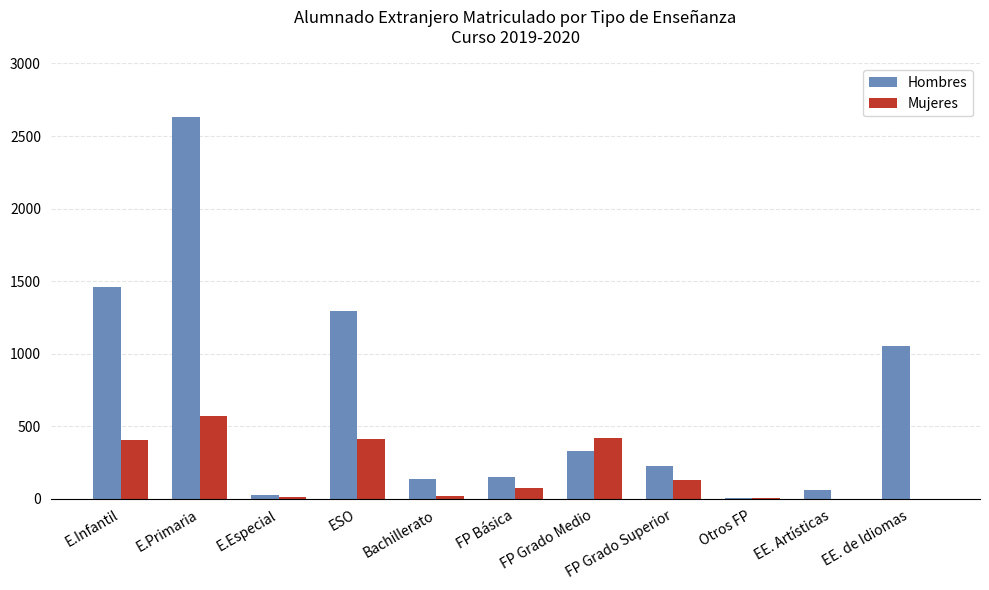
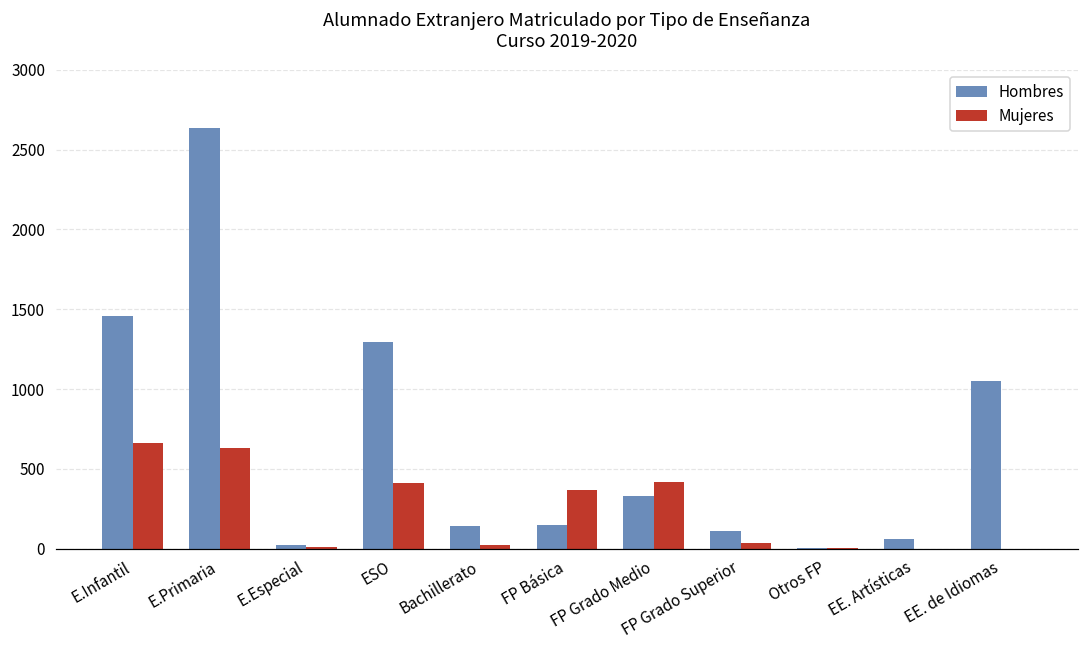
  {
    "Hombres": {
      "E.Infantil": 1460,
      "E.Primaria": 2630,
      "E.Especial": 20,
      "ESO": 1300,
      "Bachillerato": 140,
      "FP Básica": 150,
      "FP Grado Medio": 330,
-     "FP Grado Superior": 230,
+     "FP Grado Superior": 110,
      "EE. Artísticas": 60,
      "EE. de Idiomas": 1050
    },
    "Mujeres": {
-     "E.Infantil": 400,
-     "E.Primaria": 570,
+     "E.Infantil": 670,
+     "E.Primaria": 630,
      "ESO": 420,
      "Bachillerato": 20,
-     "FP Básica": 70,
+     "FP Básica": 370,
      "FP Grado Medio": 420,
-     "FP Grado Superior": 130,
+     "FP Grado Superior": 40,
      "EE. Artísticas": 0,
      "EE. de Idiomas": 0
    }
  }
